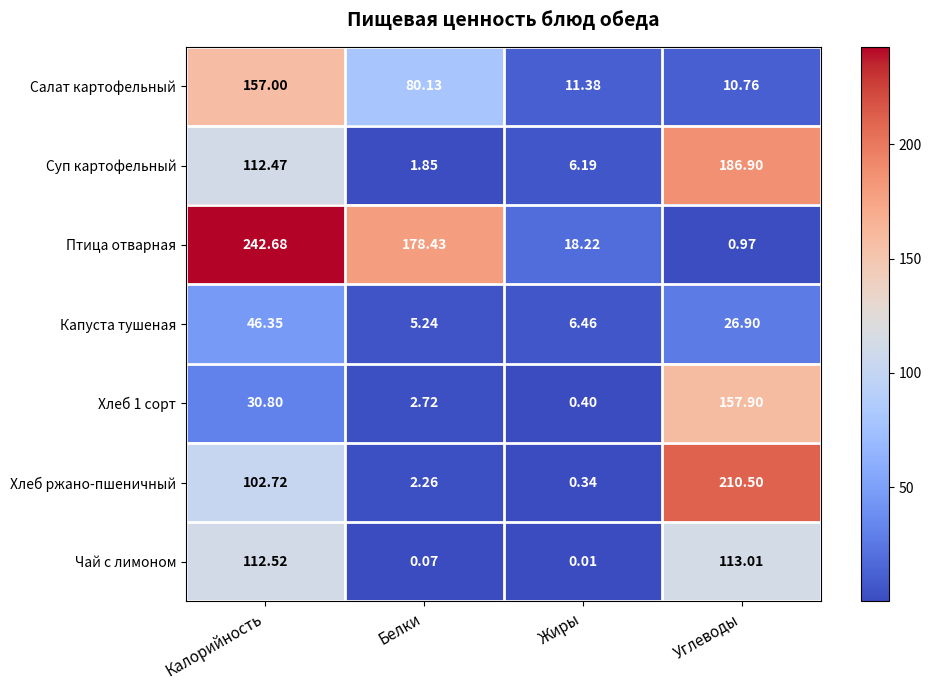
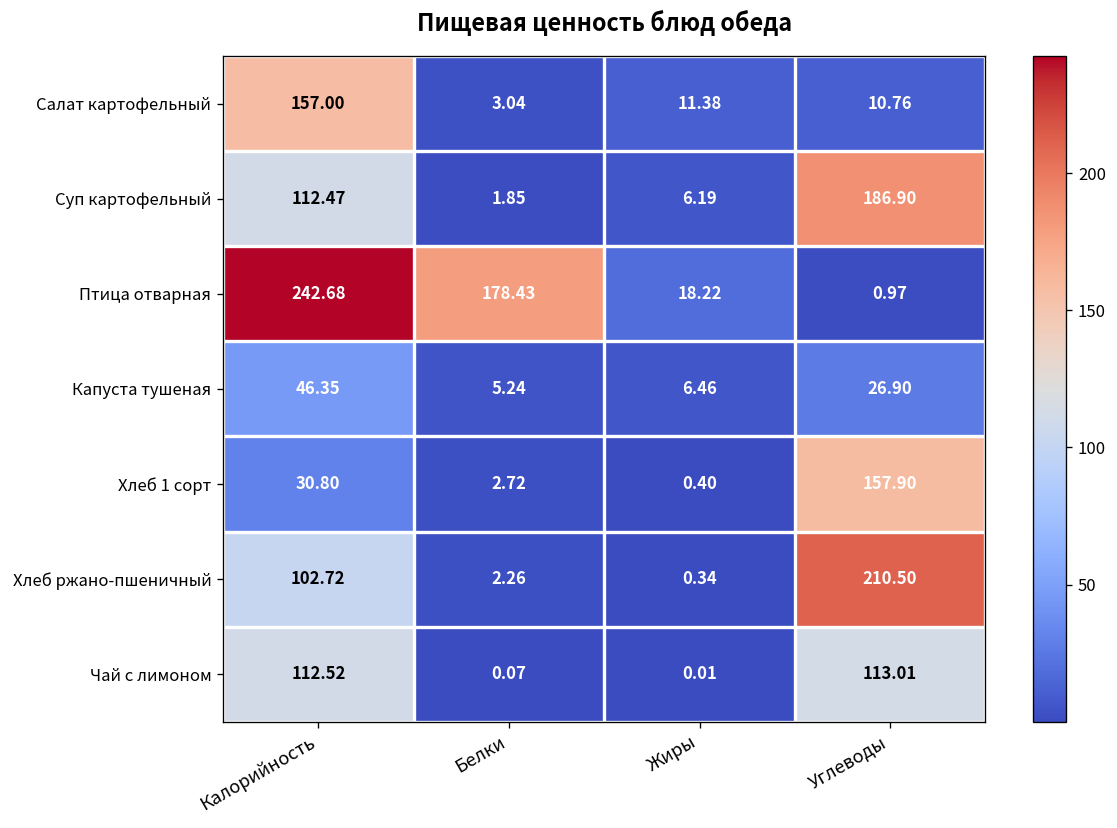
  {
    "Салат картофельный": {
      "Калорийность": 157.00,
-     "Белки": 80.13,
+     "Белки": 3.04,
      "Жиры": 11.38,
      "Углеводы": 10.76
    },
    "Суп картофельный": {
      "Калорийность": 112.47,
      "Белки": 1.85,
      "Жиры": 6.19,
      "Углеводы": 186.90
    },
    "Птица отварная": {
      "Калорийность": 242.68,
      "Белки": 178.43,
      "Жиры": 18.22,
      "Углеводы": 0.97
    },
    "Капуста тушеная": {
      "Калорийность": 46.35,
      "Белки": 5.24,
      "Жиры": 6.46,
      "Углеводы": 26.90
    },
    "Хлеб 1 сорт": {
      "Калорийность": 30.80,
      "Белки": 2.72,
      "Жиры": 0.40,
      "Углеводы": 157.90
    },
    "Хлеб ржано-пшеничный": {
      "Калорийность": 102.72,
      "Белки": 2.26,
      "Жиры": 0.34,
      "Углеводы": 210.50
    },
    "Чай с лимоном": {
      "Калорийность": 112.52,
      "Белки": 0.07,
      "Жиры": 0.01,
      "Углеводы": 113.01
    }
  }
